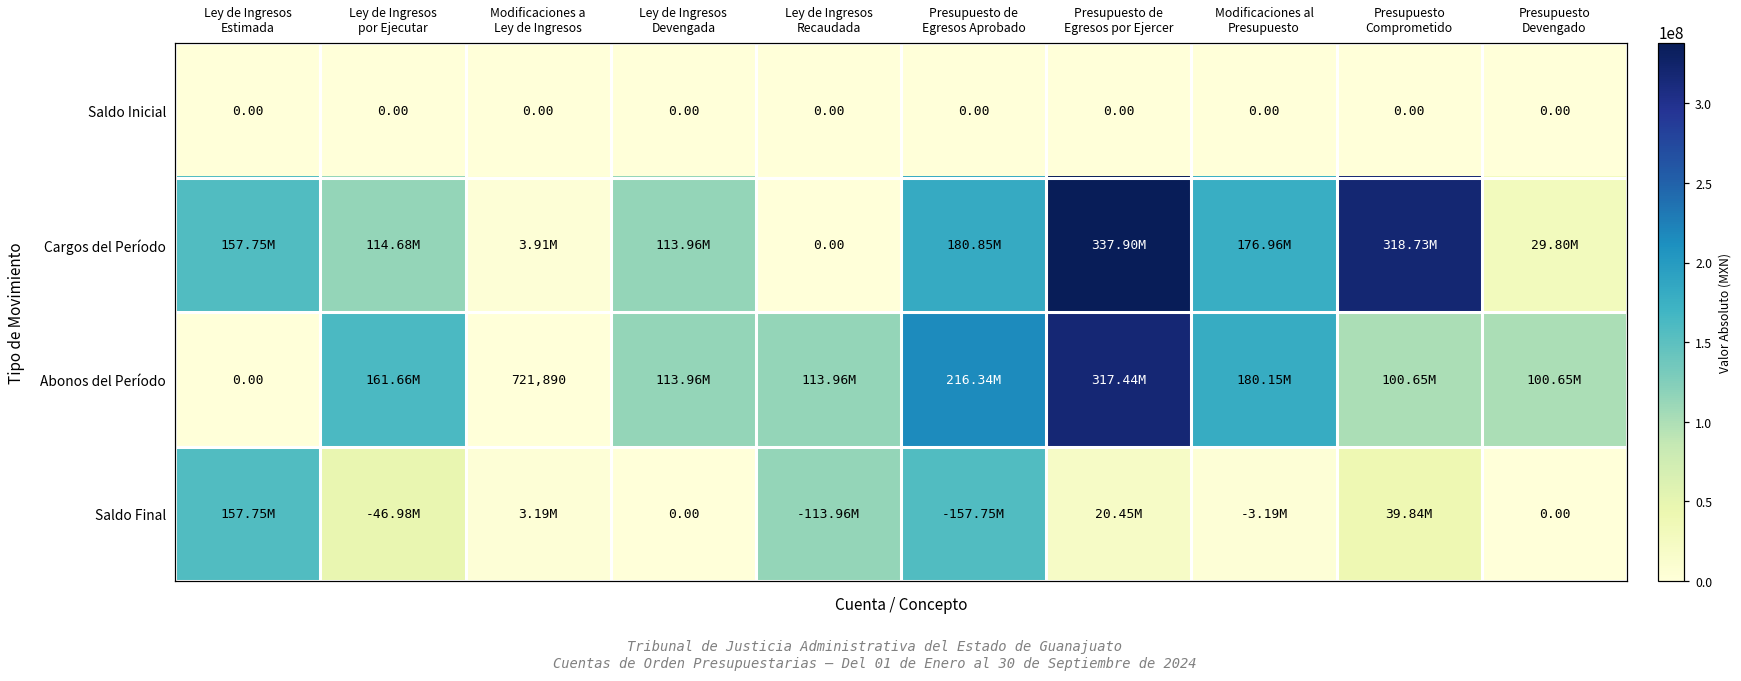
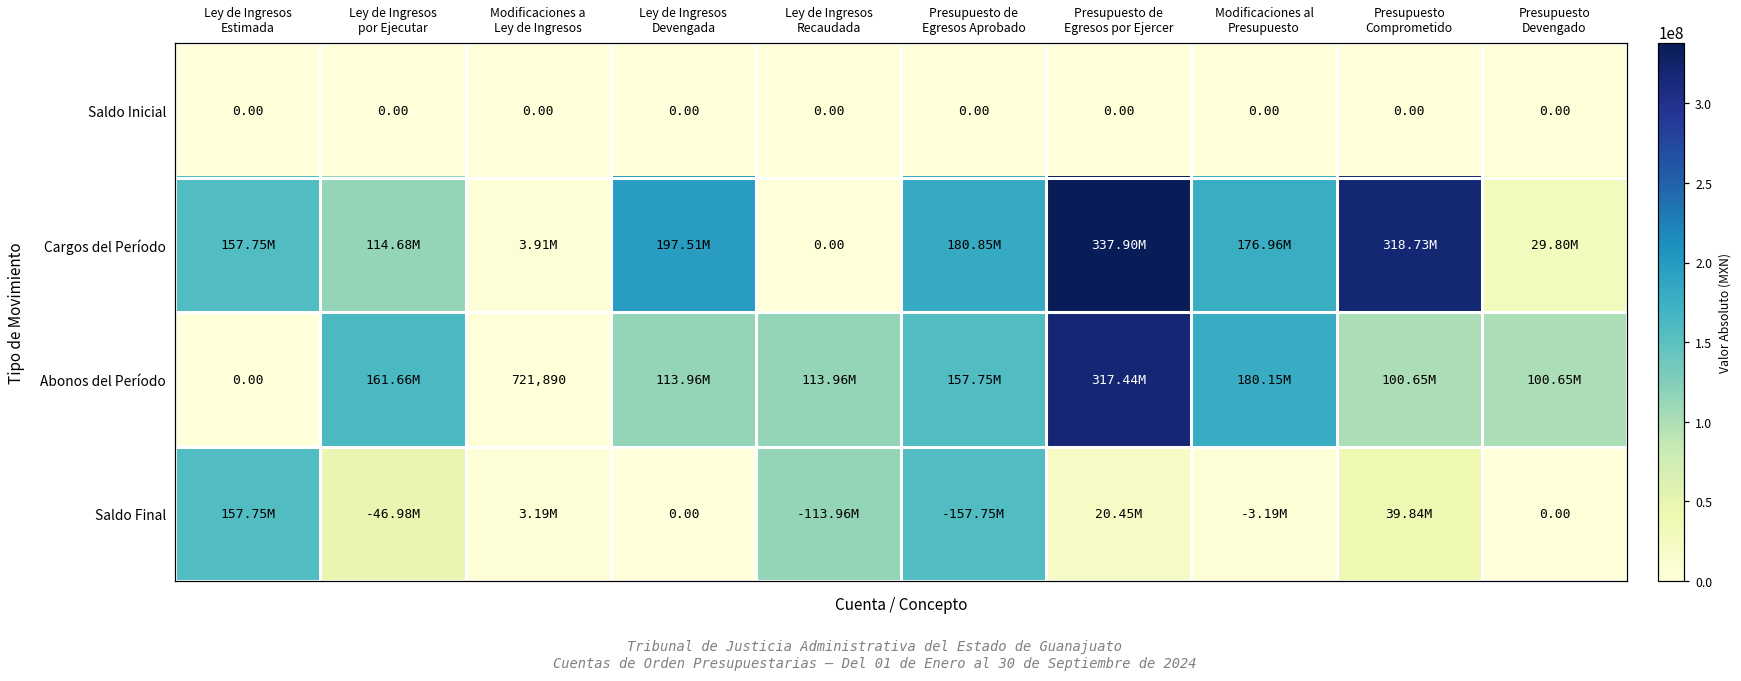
  {
    "Saldo Inicial": {
      "Ley de Ingresos Estimada": "0.00",
      "Ley de Ingresos por Ejecutar": "0.00",
      "Modificaciones a Ley de Ingresos": "0.00",
      "Ley de Ingresos Devengada": "0.00",
      "Ley de Ingresos Recaudada": "0.00",
      "Presupuesto de Egresos Aprobado": "0.00",
      "Presupuesto de Egresos por Ejercer": "0.00",
      "Modificaciones al Presupuesto": "0.00",
      "Presupuesto Comprometido": "0.00",
      "Presupuesto Devengado": "0.00"
    },
    "Cargos del Período": {
      "Ley de Ingresos Estimada": "157.75M",
      "Ley de Ingresos por Ejecutar": "114.68M",
      "Modificaciones a Ley de Ingresos": "3.91M",
-     "Ley de Ingresos Devengada": "113.96M",
+     "Ley de Ingresos Devengada": "197.51M",
      "Ley de Ingresos Recaudada": "0.00",
      "Presupuesto de Egresos Aprobado": "180.85M",
      "Presupuesto de Egresos por Ejercer": "337.90M",
      "Modificaciones al Presupuesto": "176.96M",
      "Presupuesto Comprometido": "318.73M",
      "Presupuesto Devengado": "29.80M"
    },
    "Abonos del Período": {
      "Ley de Ingresos Estimada": "0.00",
      "Ley de Ingresos por Ejecutar": "161.66M",
      "Modificaciones a Ley de Ingresos": "721,890",
      "Ley de Ingresos Devengada": "113.96M",
      "Ley de Ingresos Recaudada": "113.96M",
-     "Presupuesto de Egresos Aprobado": "216.34M",
+     "Presupuesto de Egresos Aprobado": "157.75M",
      "Presupuesto de Egresos por Ejercer": "317.44M",
      "Modificaciones al Presupuesto": "180.15M",
      "Presupuesto Comprometido": "100.65M",
      "Presupuesto Devengado": "100.65M"
    },
    "Saldo Final": {
      "Ley de Ingresos Estimada": "157.75M",
      "Ley de Ingresos por Ejecutar": "-46.98M",
      "Modificaciones a Ley de Ingresos": "3.19M",
      "Ley de Ingresos Devengada": "0.00",
      "Ley de Ingresos Recaudada": "-113.96M",
      "Presupuesto de Egresos Aprobado": "-157.75M",
      "Presupuesto de Egresos por Ejercer": "20.45M",
      "Modificaciones al Presupuesto": "-3.19M",
      "Presupuesto Comprometido": "39.84M",
      "Presupuesto Devengado": "0.00"
    }
  }
